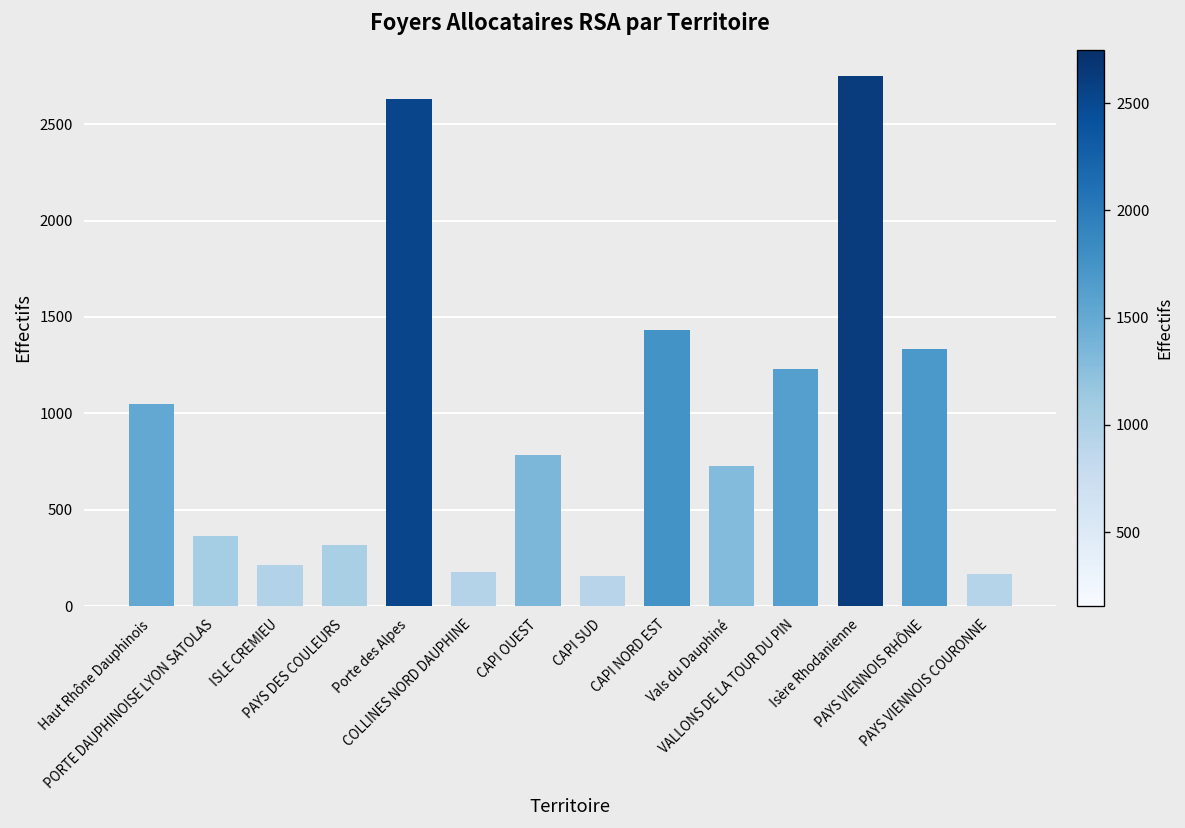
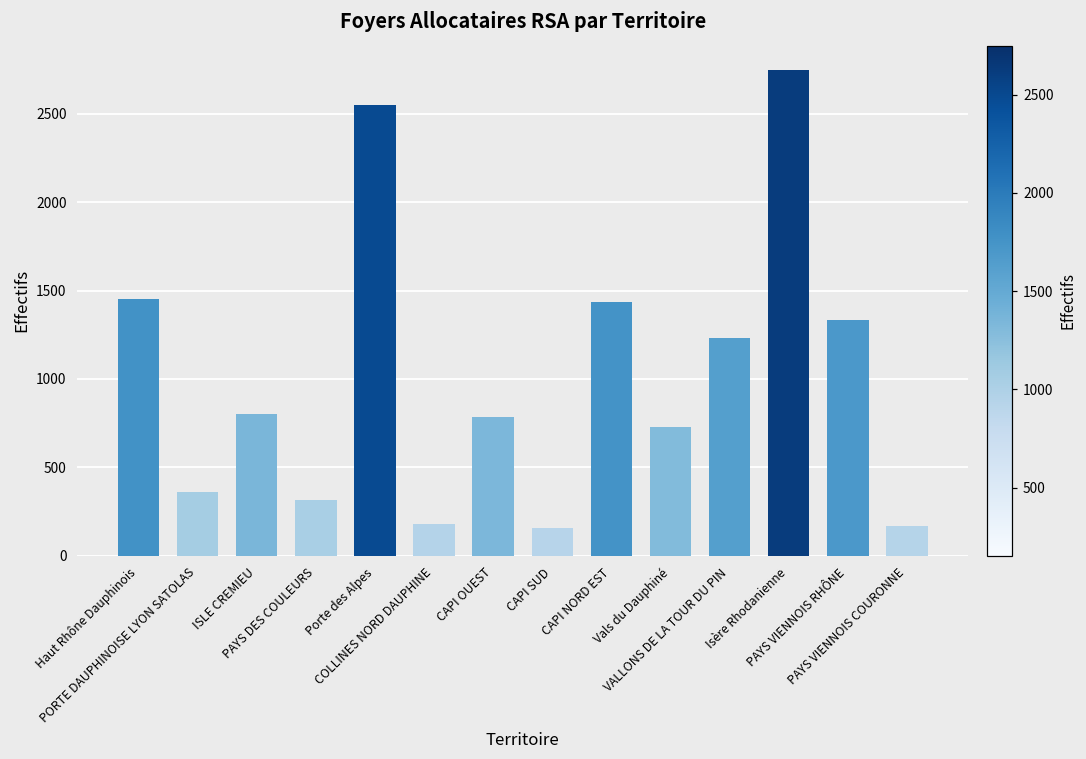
  {
-   "Haut Rhône Dauphinois": 1050,
+   "Haut Rhône Dauphinois": 1450,
    "PORTE DAUPHINOISE LYON SATOLAS": 360,
-   "ISLE CREMIEU": 210,
+   "ISLE CREMIEU": 800,
    "PAYS DES COULEURS": 320,
-   "Porte des Alpes": 2630,
+   "Porte des Alpes": 2550,
    "COLLINES NORD DAUPHINE": 180,
    "CAPI OUEST": 780,
    "CAPI SUD": 160,
    "CAPI NORD EST": 1440,
    "Vals du Dauphiné": 730,
    "VALLONS DE LA TOUR DU PIN": 1230,
    "Isère Rhodanienne": 2750,
    "PAYS VIENNOIS RHÔNE": 1330,
    "PAYS VIENNOIS COURONNE": 170
  }
